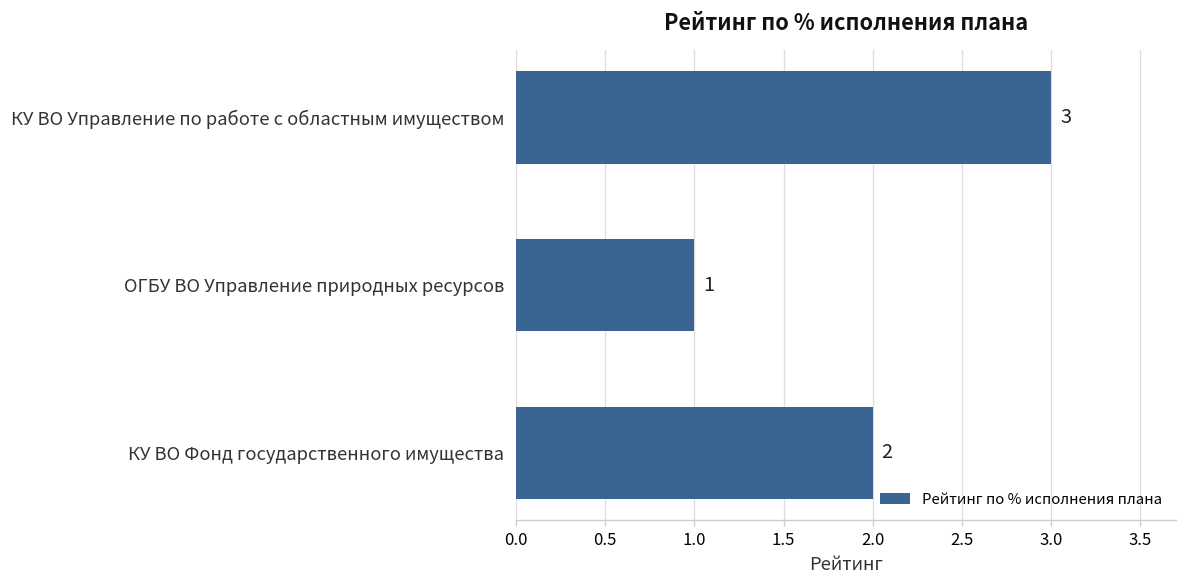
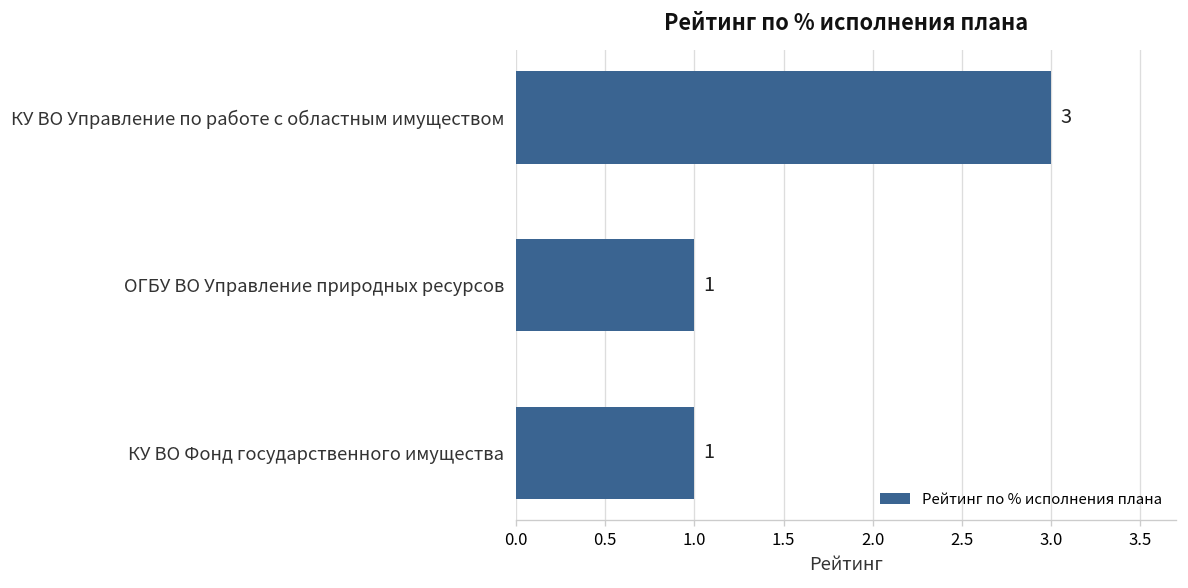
  {
    "КУ ВО Управление по работе с областным имуществом": 3,
    "ОГБУ ВО Управление природных ресурсов": 1,
-   "КУ ВО Фонд государственного имущества": 2
+   "КУ ВО Фонд государственного имущества": 1
  }
